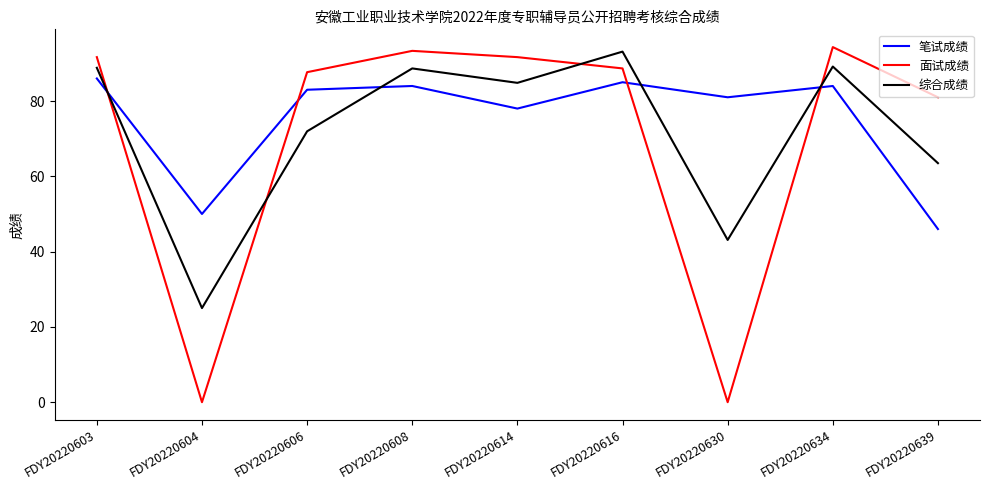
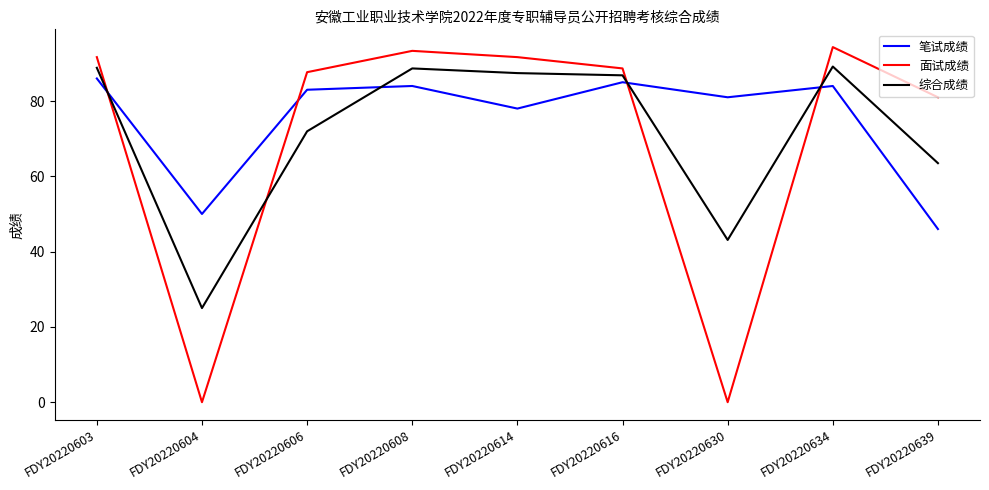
  {
    "笔试成绩": {
      "FDY20220603": 86,
      "FDY20220604": 50,
      "FDY20220606": 83,
      "FDY20220608": 84,
      "FDY20220614": 78,
      "FDY20220616": 85,
      "FDY20220630": 81,
      "FDY20220634": 84,
      "FDY20220639": 46
    },
    "面试成绩": {
      "FDY20220603": 92,
      "FDY20220604": 0,
      "FDY20220606": 88,
      "FDY20220608": 93,
      "FDY20220614": 92,
      "FDY20220616": 89,
      "FDY20220630": 0,
      "FDY20220634": 94,
      "FDY20220639": 81
    },
    "综合成绩": {
      "FDY20220603": 89,
      "FDY20220604": 25,
      "FDY20220606": 72,
      "FDY20220608": 89,
-     "FDY20220614": 85,
-     "FDY20220616": 93,
+     "FDY20220614": 87,
+     "FDY20220616": 87,
      "FDY20220630": 43,
      "FDY20220634": 89,
      "FDY20220639": 64
    }
  }
